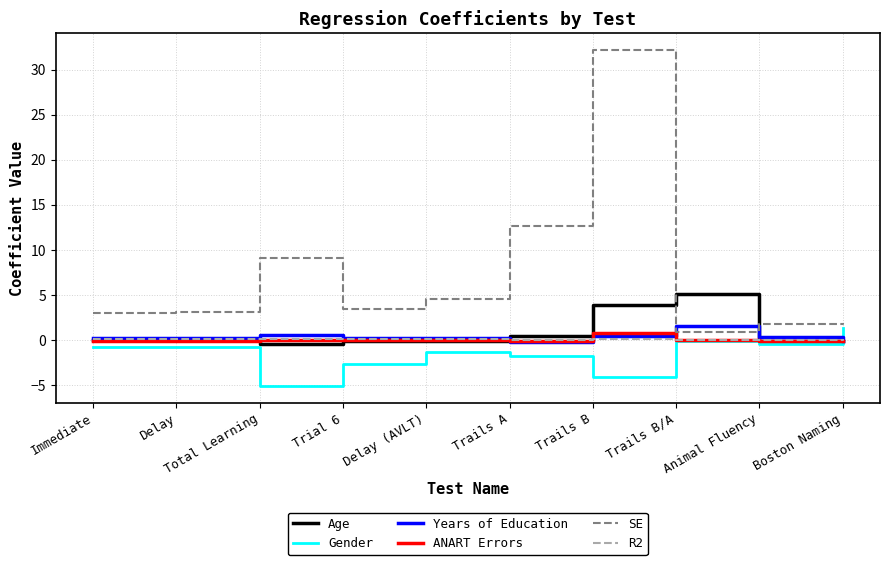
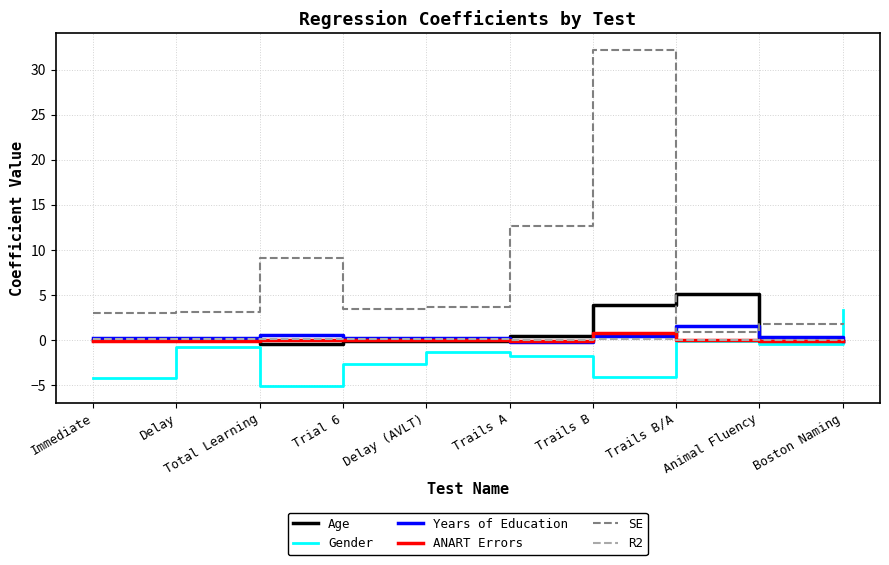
  {
    "Age": {
      "Total Learning": 0,
      "Trails A": 0,
      "Trails B": 4,
      "Trails B/A": 5
    },
    "Gender": {
-     "Immediate": -1,
+     "Immediate": -4,
      "Delay": -1,
      "Total Learning": -5,
      "Trial 6": -3,
      "Delay (AVLT)": -1,
      "Trails A": -2,
      "Trails B": -4,
-     "Boston Naming": 1
+     "Boston Naming": 3
    },
    "Years of Education": {
      "Total Learning": 1,
      "Trails B": 0,
      "Trails B/A": 2,
      "Animal Fluency": 0
    },
    "ANART Errors": {
      "Trails B": 1
    },
    "SE": {
      "Immediate": 3,
      "Delay": 3,
      "Total Learning": 9,
      "Trial 6": 3,
-     "Delay (AVLT)": 5,
+     "Delay (AVLT)": 4,
      "Trails A": 13,
      "Trails B": 32,
      "Trails B/A": 1,
      "Animal Fluency": 2,
      "Boston Naming": 2
    },
    "R2": {
      "Trails B": 0
    }
  }
